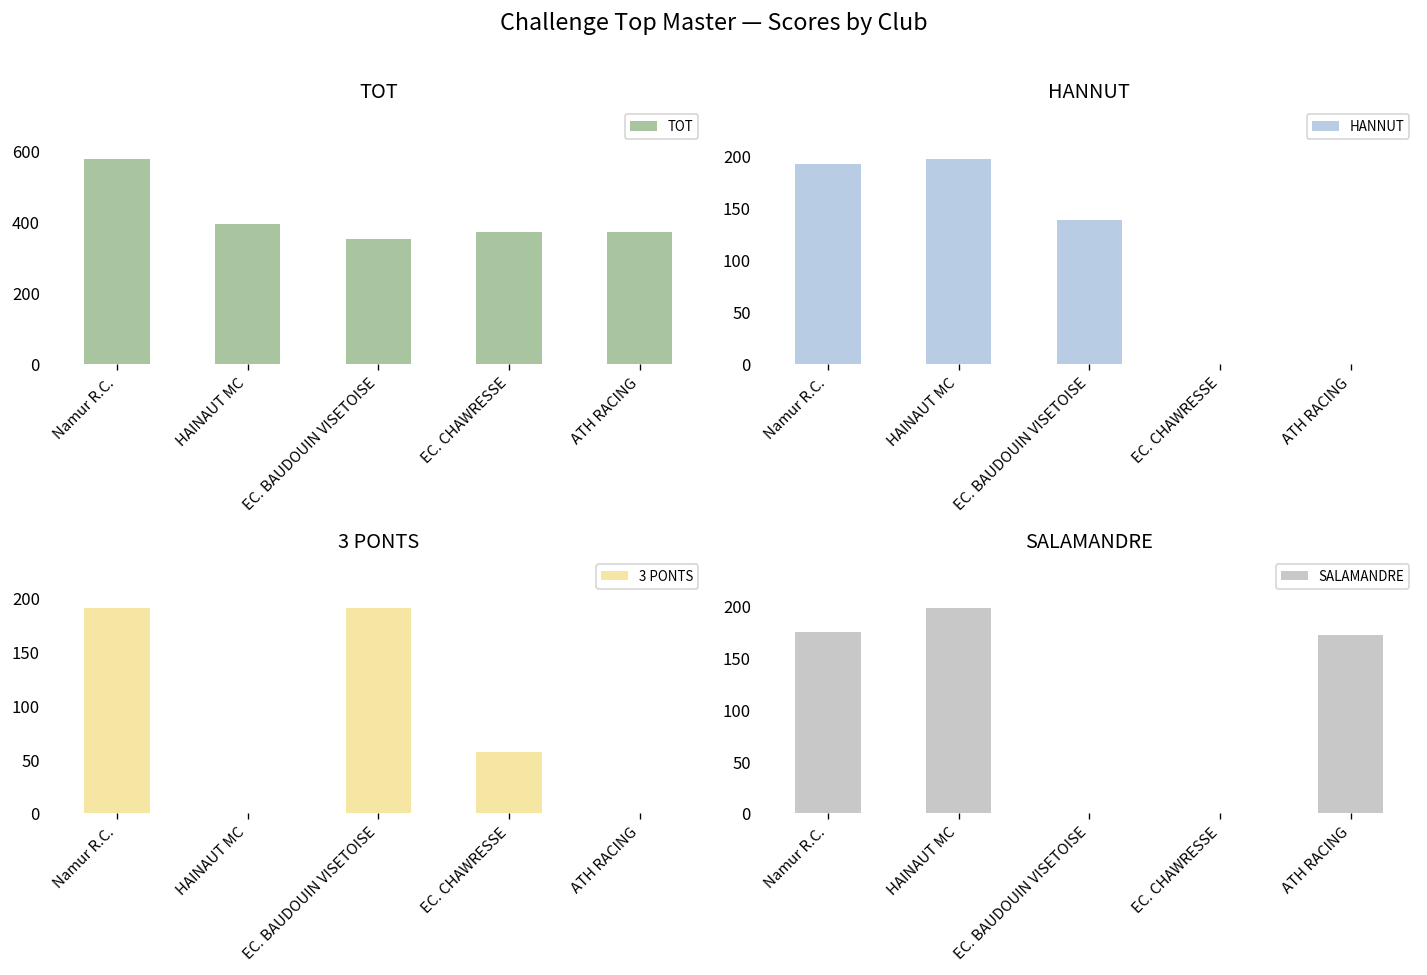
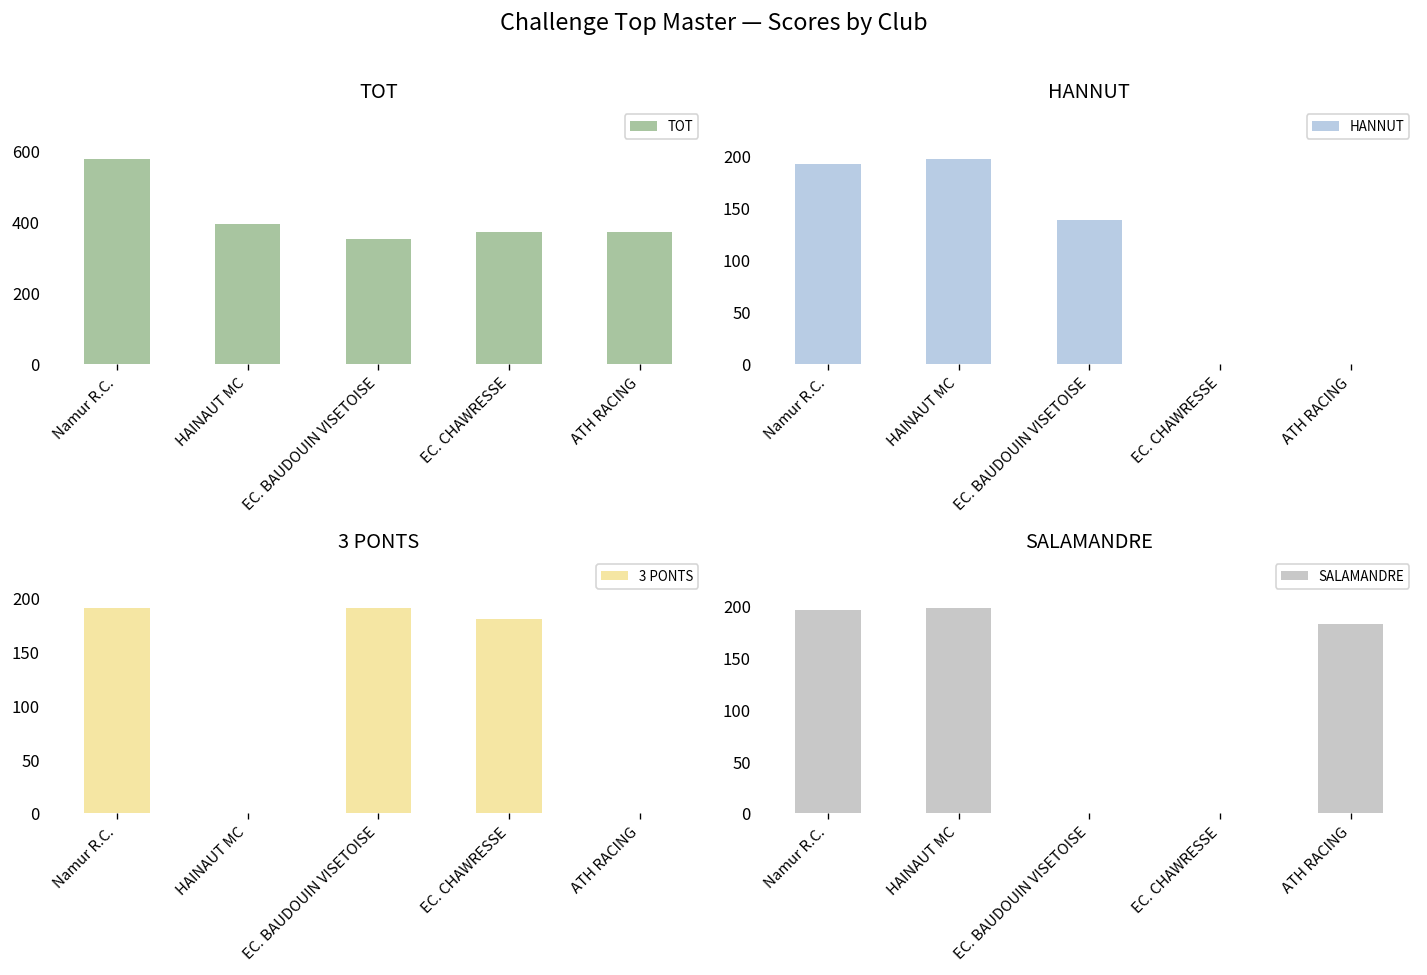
  {
    "TOT": {
      "Namur R.C.": 580,
      "HAINAUT MC": 400,
      "EC. BAUDOUIN VISETOISE": 350,
      "EC. CHAWRESSE": 370,
      "ATH RACING": 370
    },
    "HANNUT": {
      "Namur R.C.": 190,
      "HAINAUT MC": 200,
      "EC. BAUDOUIN VISETOISE": 140,
      "EC. CHAWRESSE": 0,
      "ATH RACING": 0
    },
    "3 PONTS": {
      "Namur R.C.": 190,
      "HAINAUT MC": 0,
      "EC. BAUDOUIN VISETOISE": 190,
-     "EC. CHAWRESSE": 60,
+     "EC. CHAWRESSE": 180,
      "ATH RACING": 0
    },
    "SALAMANDRE": {
-     "Namur R.C.": 180,
+     "Namur R.C.": 200,
      "HAINAUT MC": 200,
      "EC. BAUDOUIN VISETOISE": 0,
      "EC. CHAWRESSE": 0,
-     "ATH RACING": 170
+     "ATH RACING": 180
    }
  }
